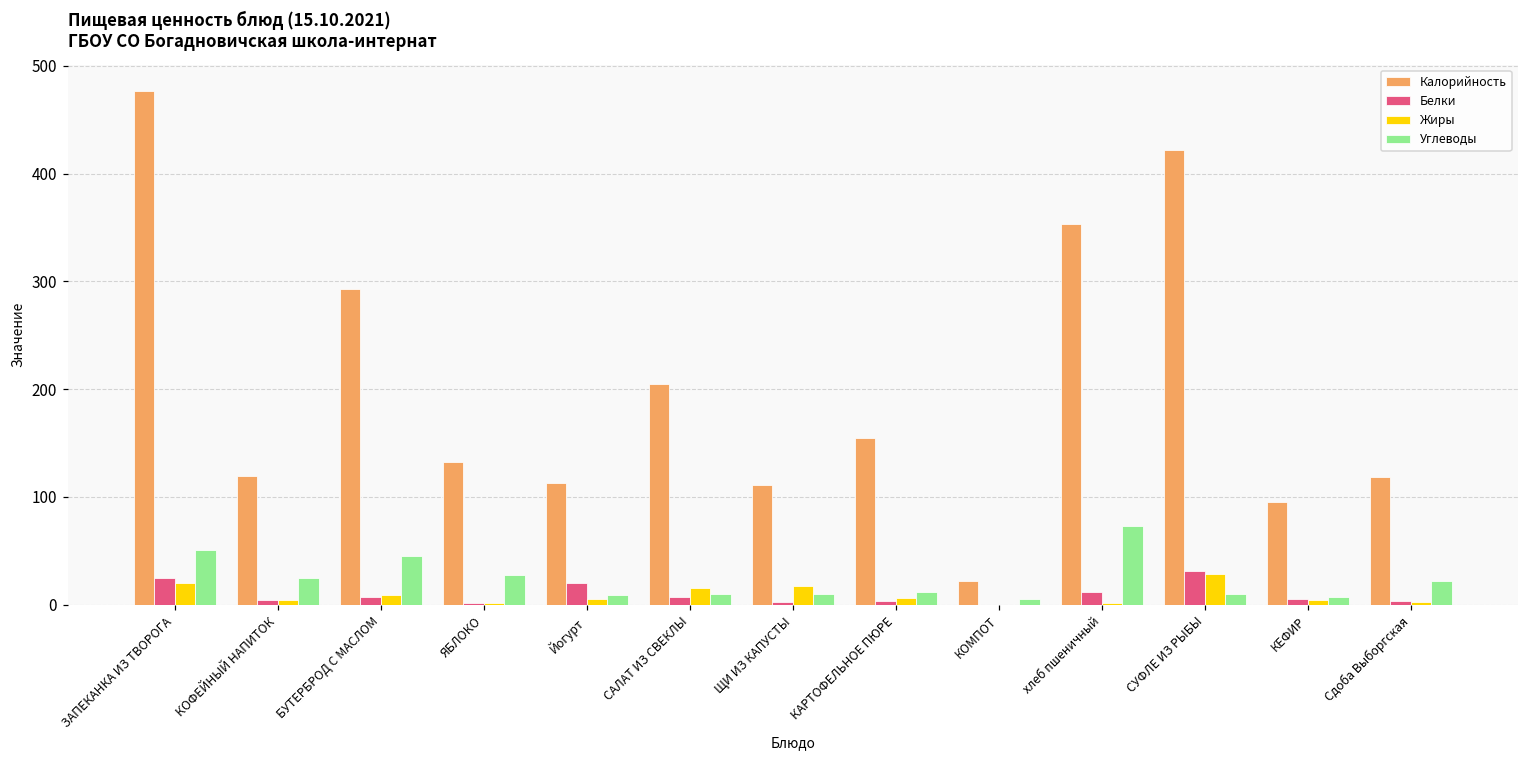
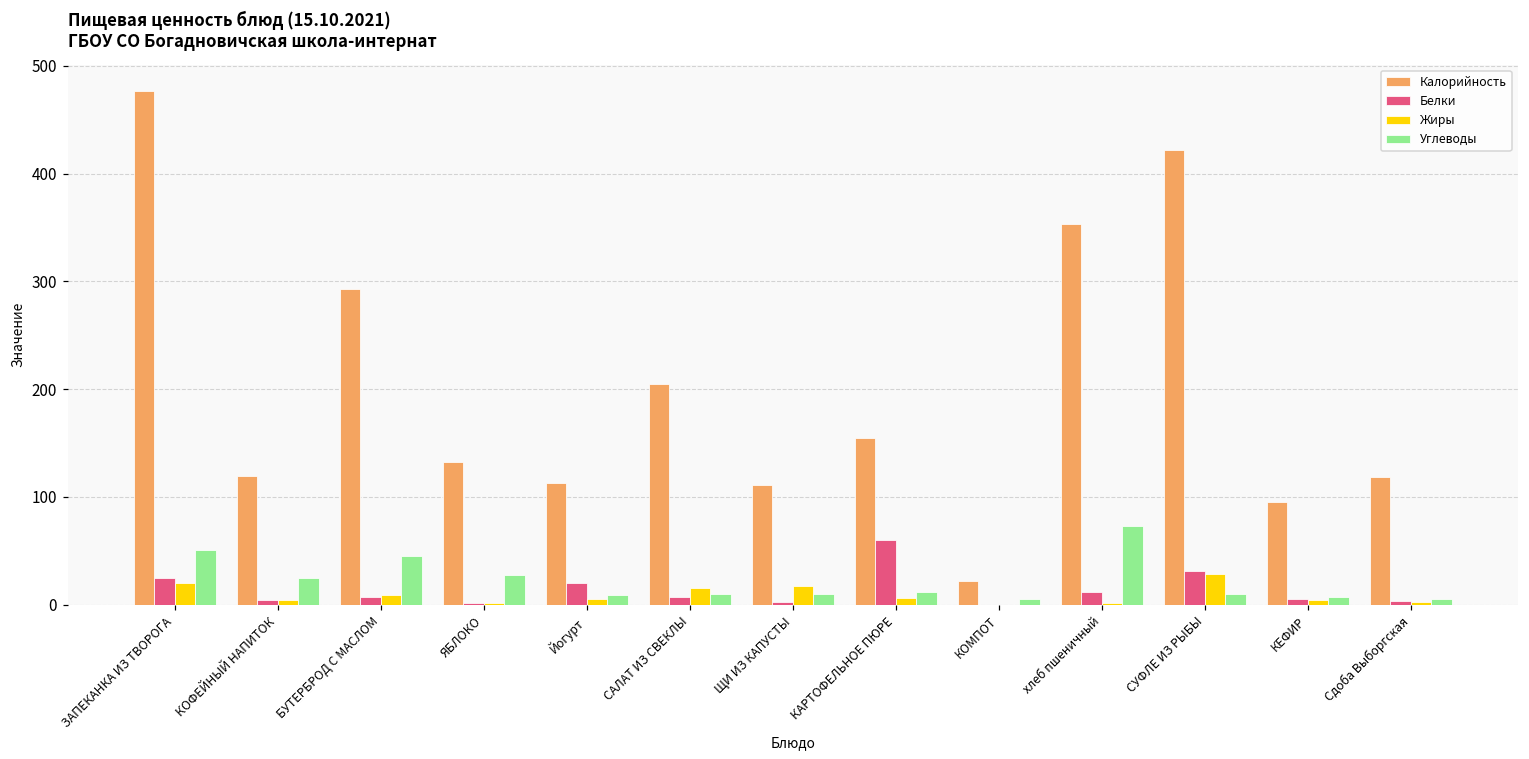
  {
    "Калорийность": {
      "ЗАПЕКАНКА ИЗ ТВОРОГА": 480,
      "КОФЕЙНЫЙ НАПИТОК": 120,
      "БУТЕРБРОД С МАСЛОМ": 290,
      "ЯБЛОКО": 130,
      "Йогурт": 110,
      "САЛАТ ИЗ СВЕКЛЫ": 210,
      "ЩИ ИЗ КАПУСТЫ": 110,
      "КАРТОФЕЛЬНОЕ ПЮРЕ": 160,
      "КОМПОТ": 20,
      "хлеб пшеничный": 350,
      "СУФЛЕ ИЗ РЫБЫ": 420,
      "КЕФИР": 100,
      "Сдоба Выборгская": 120
    },
    "Белки": {
      "ЗАПЕКАНКА ИЗ ТВОРОГА": 20,
      "КОФЕЙНЫЙ НАПИТОК": 0,
      "БУТЕРБРОД С МАСЛОМ": 10,
      "Йогурт": 20,
      "САЛАТ ИЗ СВЕКЛЫ": 10,
-     "КАРТОФЕЛЬНОЕ ПЮРЕ": 0,
+     "КАРТОФЕЛЬНОЕ ПЮРЕ": 60,
      "КОМПОТ": 0,
      "хлеб пшеничный": 10,
      "СУФЛЕ ИЗ РЫБЫ": 30,
      "КЕФИР": 10,
      "Сдоба Выборгская": 0
    },
    "Жиры": {
      "ЗАПЕКАНКА ИЗ ТВОРОГА": 20,
      "КОФЕЙНЫЙ НАПИТОК": 0,
      "БУТЕРБРОД С МАСЛОМ": 10,
      "Йогурт": 10,
      "САЛАТ ИЗ СВЕКЛЫ": 20,
      "ЩИ ИЗ КАПУСТЫ": 20,
      "КАРТОФЕЛЬНОЕ ПЮРЕ": 10,
      "КОМПОТ": 0,
      "СУФЛЕ ИЗ РЫБЫ": 30,
      "КЕФИР": 0
    },
    "Углеводы": {
      "ЗАПЕКАНКА ИЗ ТВОРОГА": 50,
      "КОФЕЙНЫЙ НАПИТОК": 20,
      "БУТЕРБРОД С МАСЛОМ": 50,
      "ЯБЛОКО": 30,
      "Йогурт": 10,
      "САЛАТ ИЗ СВЕКЛЫ": 10,
      "ЩИ ИЗ КАПУСТЫ": 10,
      "КАРТОФЕЛЬНОЕ ПЮРЕ": 10,
      "КОМПОТ": 10,
      "хлеб пшеничный": 70,
      "СУФЛЕ ИЗ РЫБЫ": 10,
      "КЕФИР": 10,
-     "Сдоба Выборгская": 20
+     "Сдоба Выборгская": 10
    }
  }
